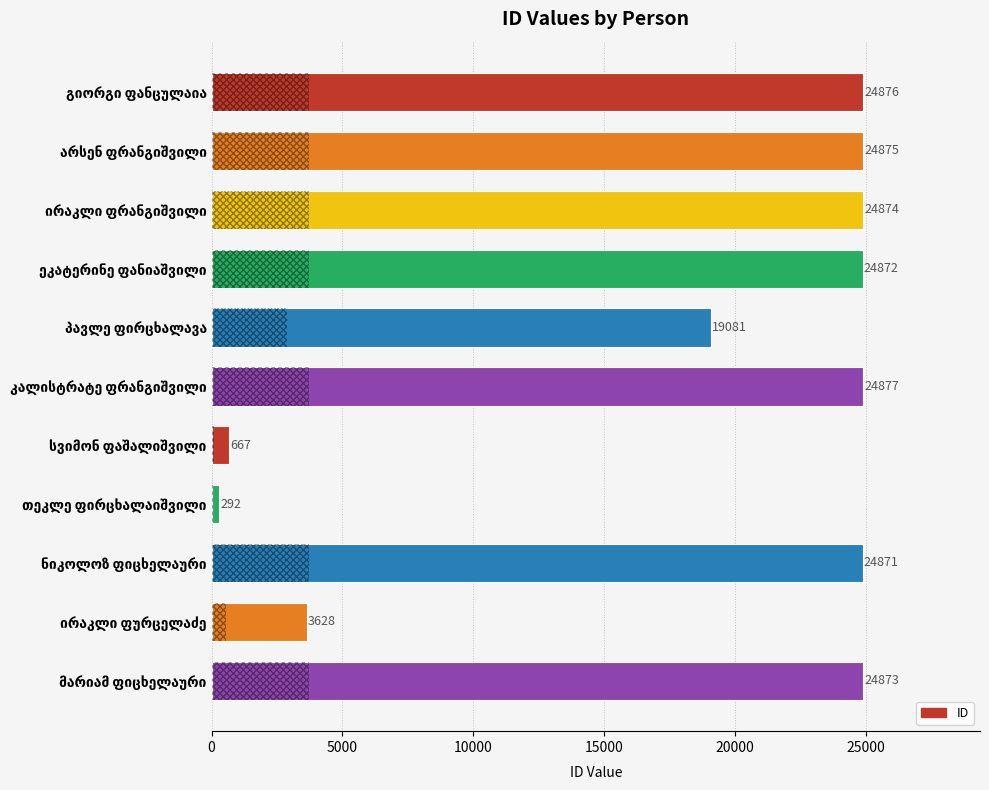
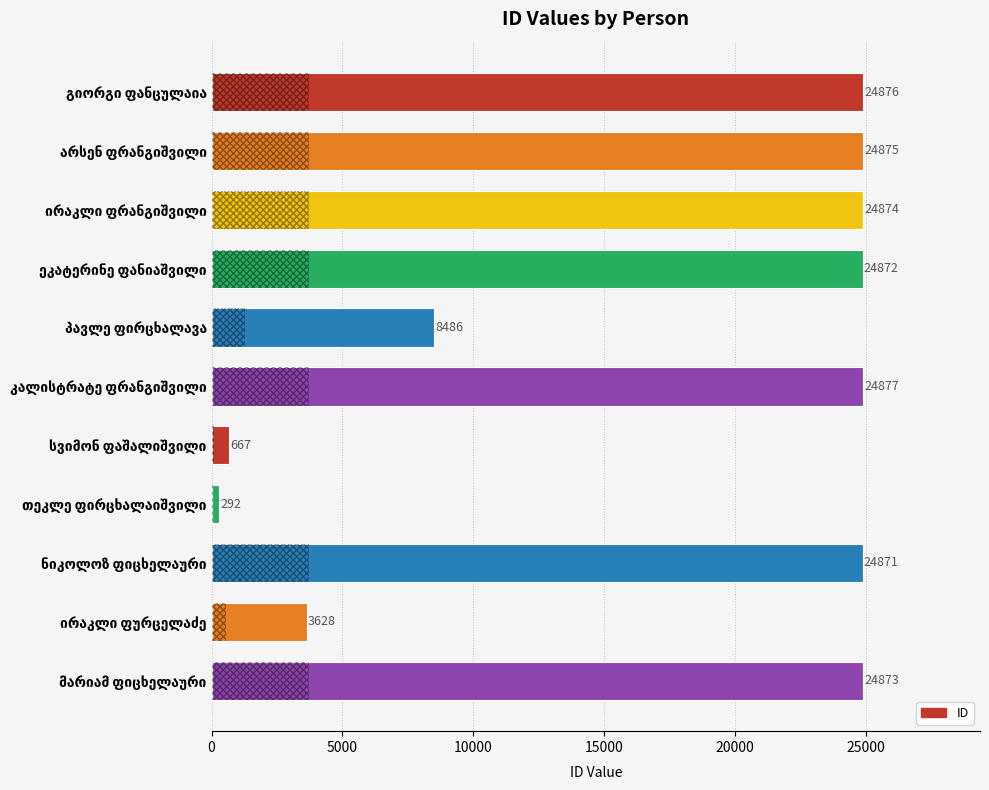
  {
    "გიორგი ფანცულაია": 24876,
    "არსენ ფრანგიშვილი": 24875,
    "ირაკლი ფრანგიშვილი": 24874,
    "ეკატერინე ფანიაშვილი": 24872,
-   "პავლე ფირცხალავა": 19081,
+   "პავლე ფირცხალავა": 8486,
    "კალისტრატე ფრანგიშვილი": 24877,
    "სვიმონ ფაშალიშვილი": 667,
    "თეკლე ფირცხალაიშვილი": 292,
    "ნიკოლოზ ფიცხელაური": 24871,
    "ირაკლი ფურცელაძე": 3628,
    "მარიამ ფიცხელაური": 24873
  }
